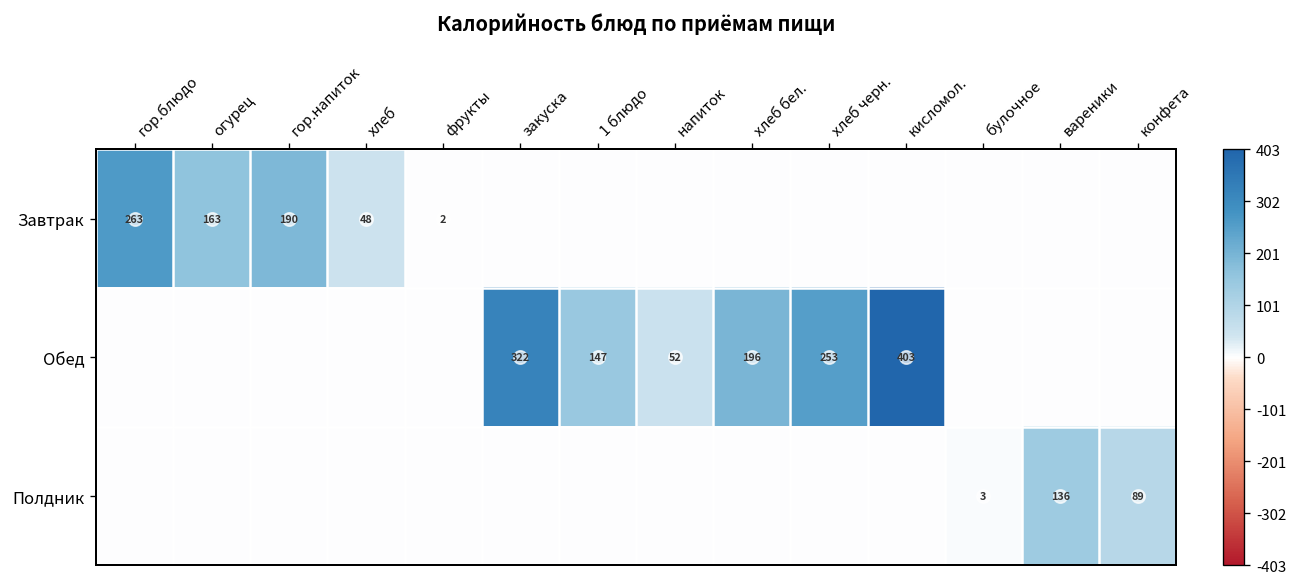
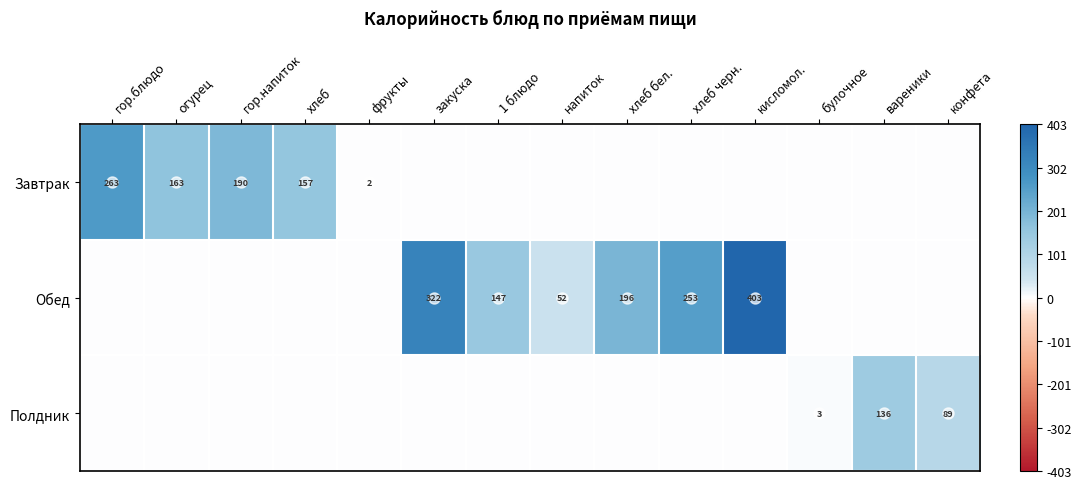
  {
    "Завтрак": {
-     "хлеб": 48
+     "хлеб": 157
    }
  }
